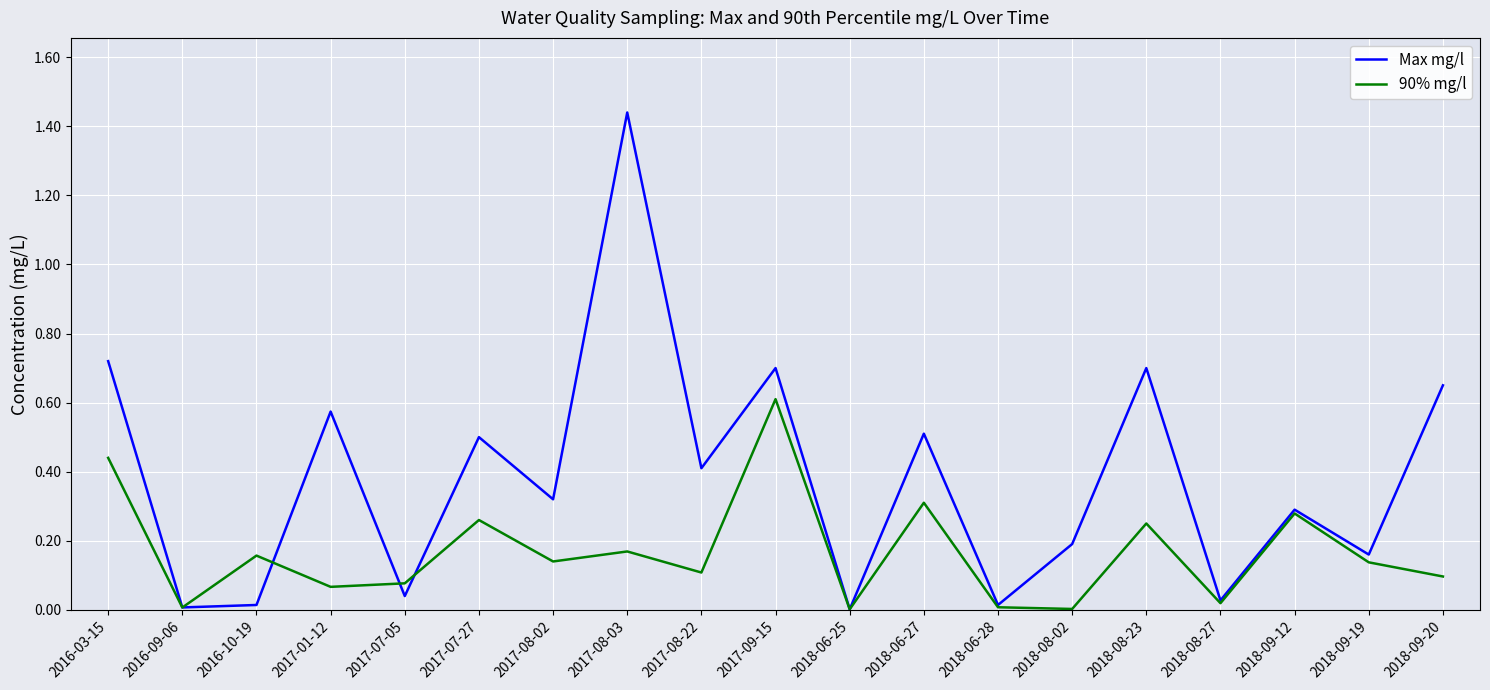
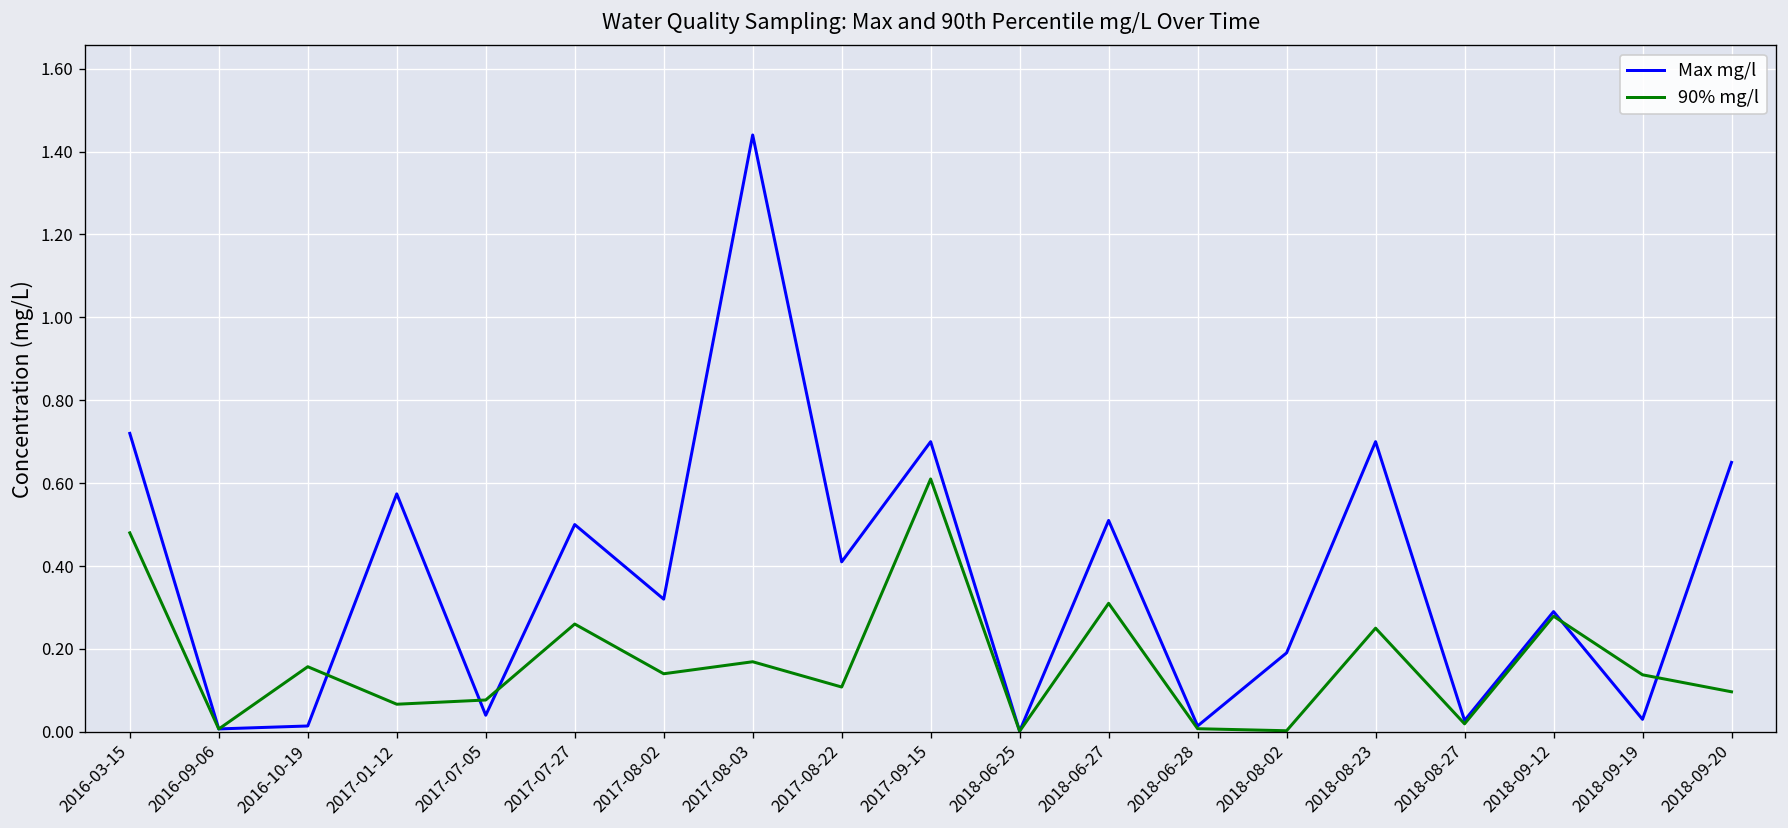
  {
    "Max mg/l": {
      "2016-03-15": 0.72,
      "2016-10-19": 0.01,
      "2017-01-12": 0.57,
      "2017-07-05": 0.04,
      "2017-07-27": 0.50,
      "2017-08-02": 0.32,
      "2017-08-03": 1.44,
      "2017-08-22": 0.41,
      "2017-09-15": 0.70,
      "2018-06-27": 0.51,
      "2018-08-02": 0.19,
      "2018-08-23": 0.70,
      "2018-08-27": 0.03,
      "2018-09-12": 0.29,
-     "2018-09-19": 0.16,
+     "2018-09-19": 0.03,
      "2018-09-20": 0.65
    },
    "90% mg/l": {
-     "2016-03-15": 0.44,
+     "2016-03-15": 0.48,
      "2016-10-19": 0.16,
      "2017-01-12": 0.07,
      "2017-07-05": 0.08,
      "2017-07-27": 0.26,
      "2017-08-02": 0.14,
      "2017-08-03": 0.17,
      "2017-08-22": 0.11,
      "2017-09-15": 0.61,
      "2018-06-27": 0.31,
      "2018-08-02": 0.00,
      "2018-08-23": 0.25,
      "2018-08-27": 0.02,
      "2018-09-12": 0.28,
      "2018-09-19": 0.14,
      "2018-09-20": 0.10
    }
  }
